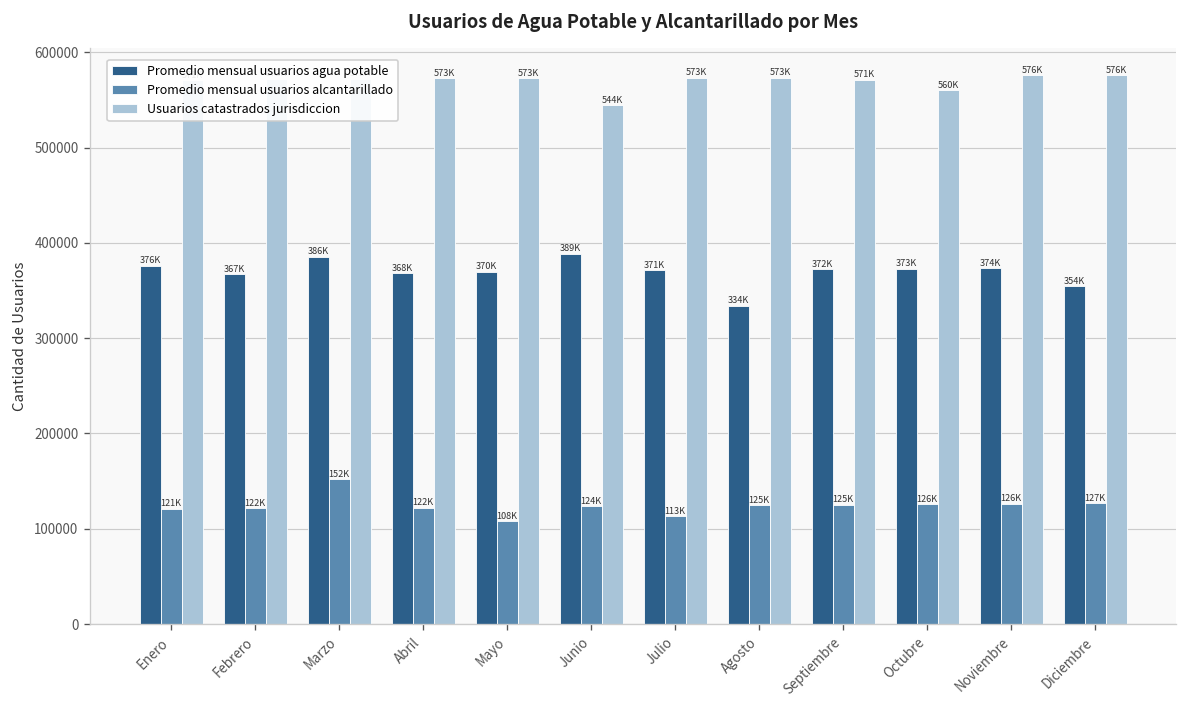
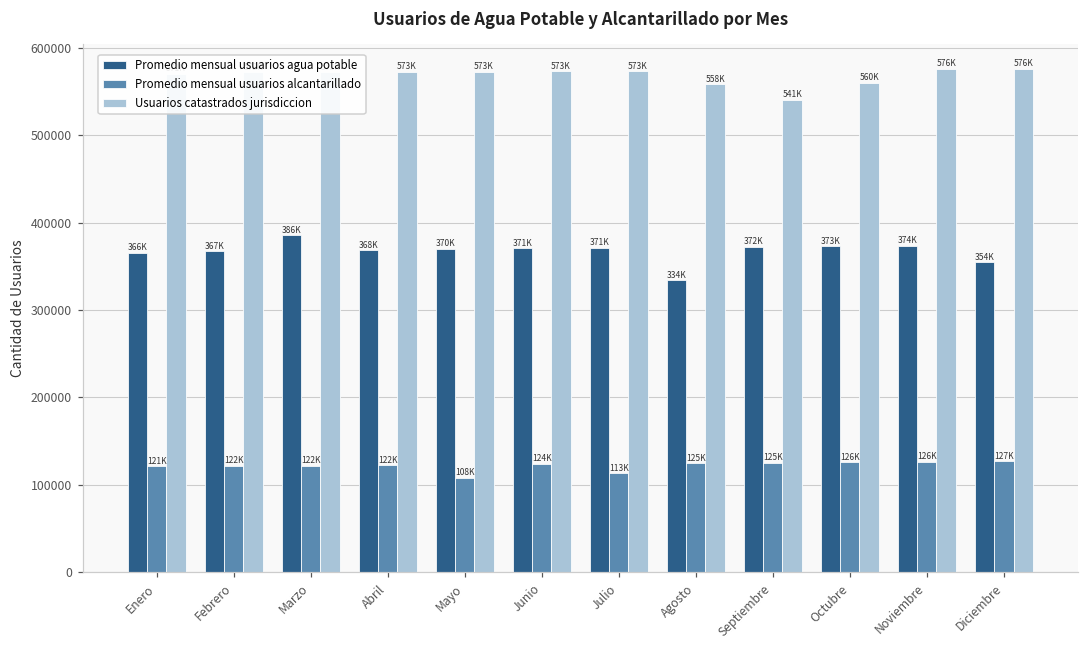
  {
    "Promedio mensual usuarios agua potable": {
-     "Enero": "376K",
+     "Enero": "366K",
      "Febrero": "367K",
      "Marzo": "386K",
      "Abril": "368K",
      "Mayo": "370K",
-     "Junio": "389K",
+     "Junio": "371K",
      "Julio": "371K",
      "Agosto": "334K",
      "Septiembre": "372K",
      "Octubre": "373K",
      "Noviembre": "374K",
      "Diciembre": "354K"
    },
    "Promedio mensual usuarios alcantarillado": {
      "Enero": "121K",
      "Febrero": "122K",
-     "Marzo": "152K",
+     "Marzo": "122K",
      "Abril": "122K",
      "Mayo": "108K",
      "Junio": "124K",
      "Julio": "113K",
      "Agosto": "125K",
      "Septiembre": "125K",
      "Octubre": "126K",
      "Noviembre": "126K",
      "Diciembre": "127K"
    },
    "Usuarios catastrados jurisdiccion": {
      "Abril": "573K",
      "Mayo": "573K",
-     "Junio": "544K",
+     "Junio": "573K",
      "Julio": "573K",
-     "Agosto": "573K",
-     "Septiembre": "571K",
+     "Agosto": "558K",
+     "Septiembre": "541K",
      "Octubre": "560K",
      "Noviembre": "576K",
      "Diciembre": "576K"
    }
  }
